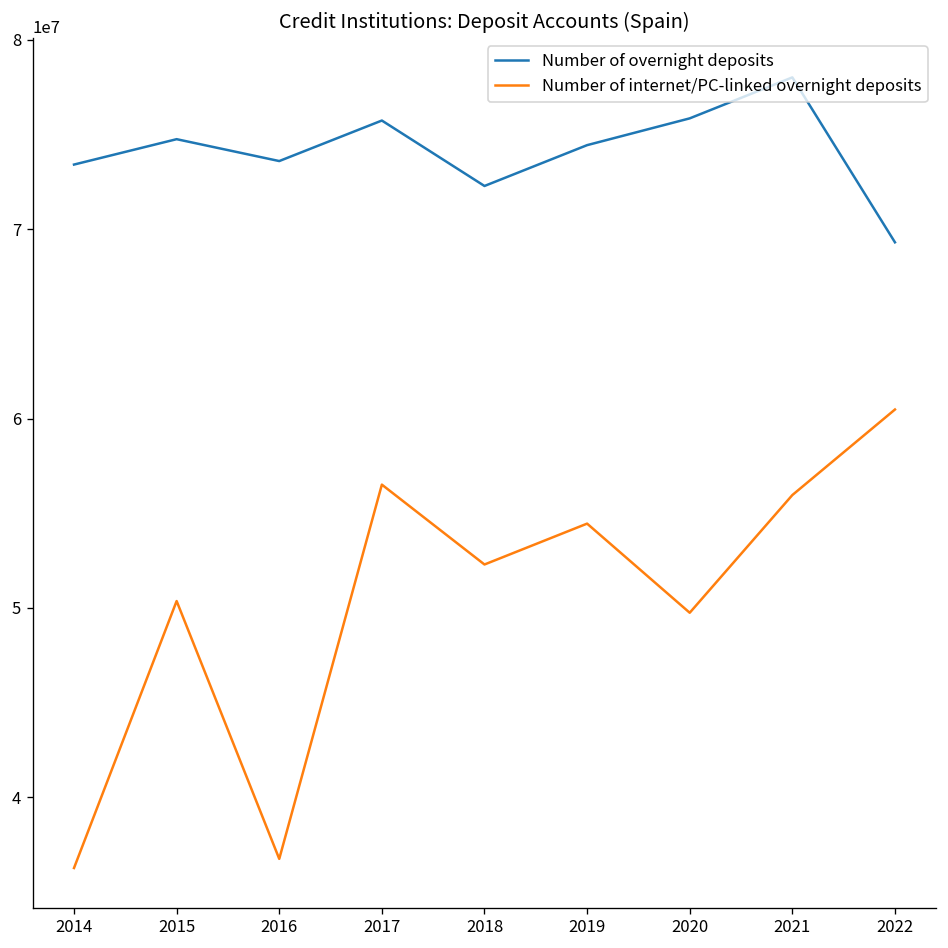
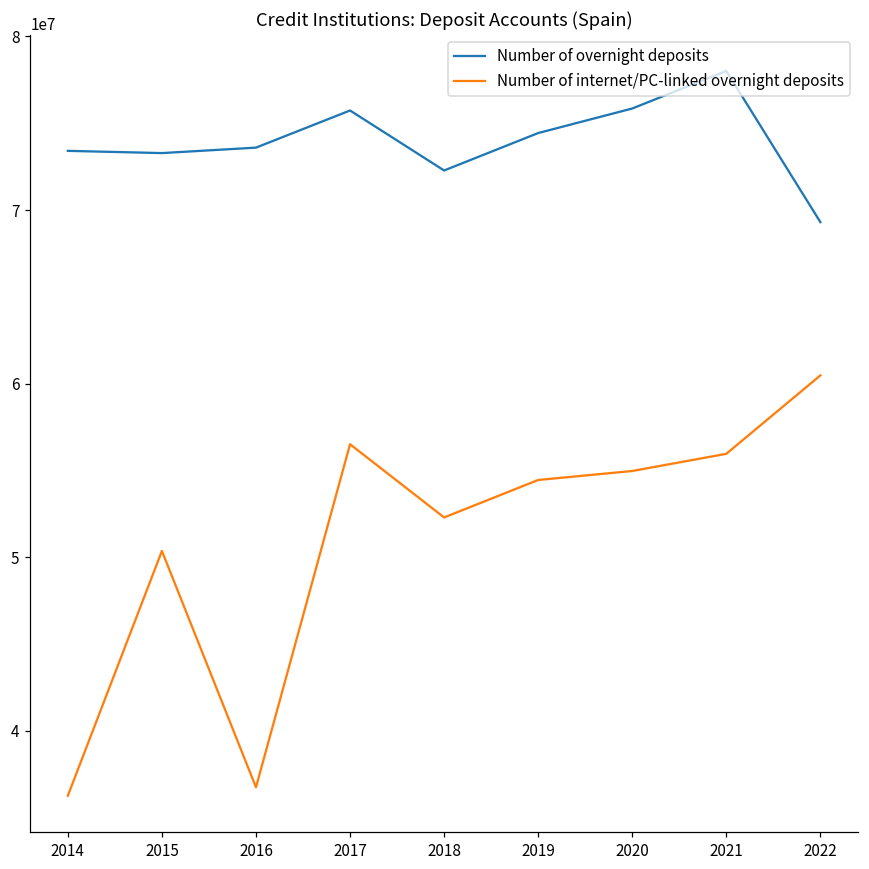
  {
    "Number of overnight deposits": {
      "2014": 73400000,
-     "2015": 74700000,
+     "2015": 73300000,
      "2016": 73600000,
      "2017": 75700000,
      "2018": 72300000,
      "2019": 74400000,
      "2020": 75800000,
      "2022": 69300000
    },
    "Number of internet/PC-linked overnight deposits": {
      "2014": 36300000,
      "2015": 50400000,
      "2016": 36700000,
      "2017": 56500000,
      "2018": 52300000,
      "2019": 54500000,
-     "2020": 49700000,
+     "2020": 55000000,
      "2021": 56000000,
      "2022": 60500000
    }
  }
